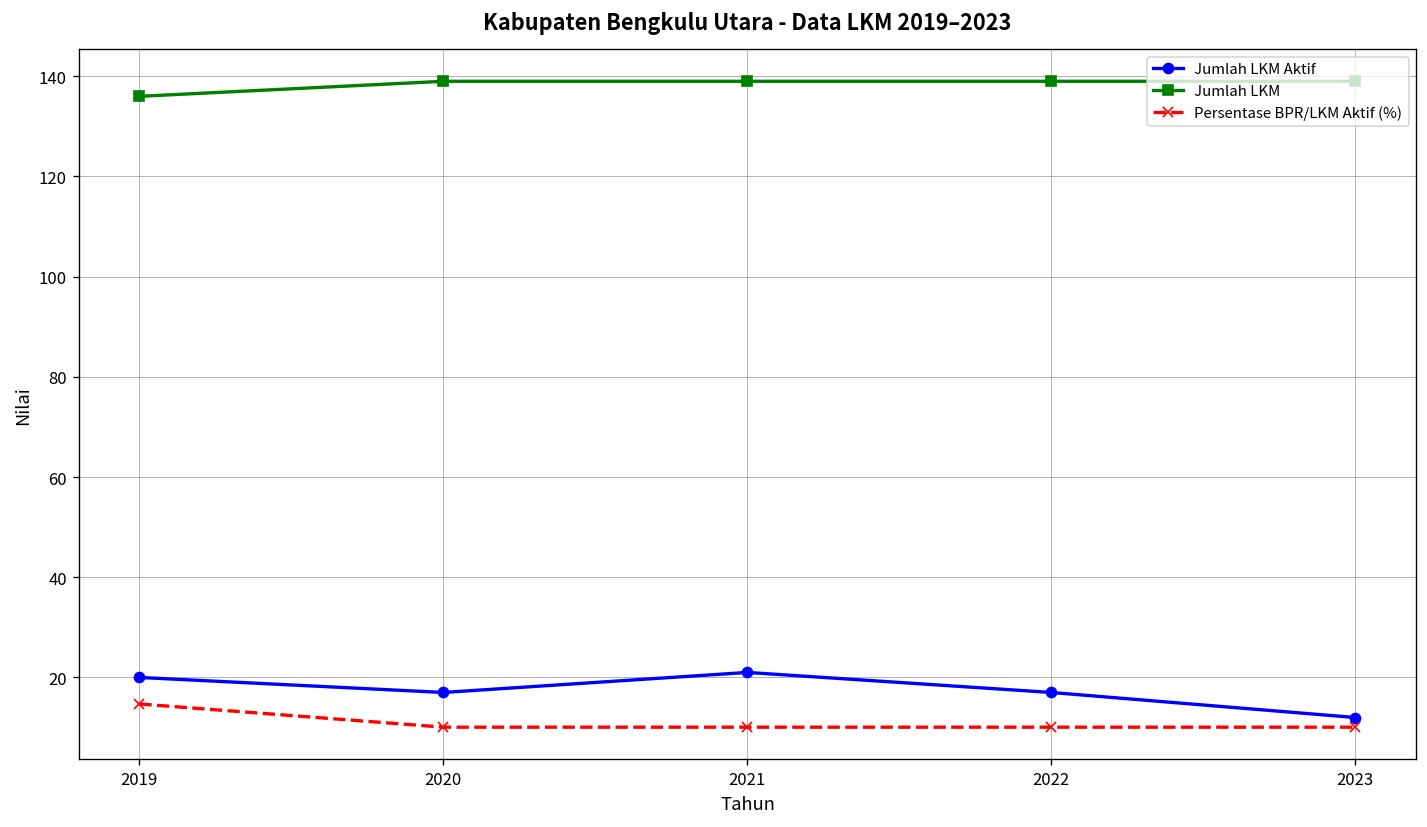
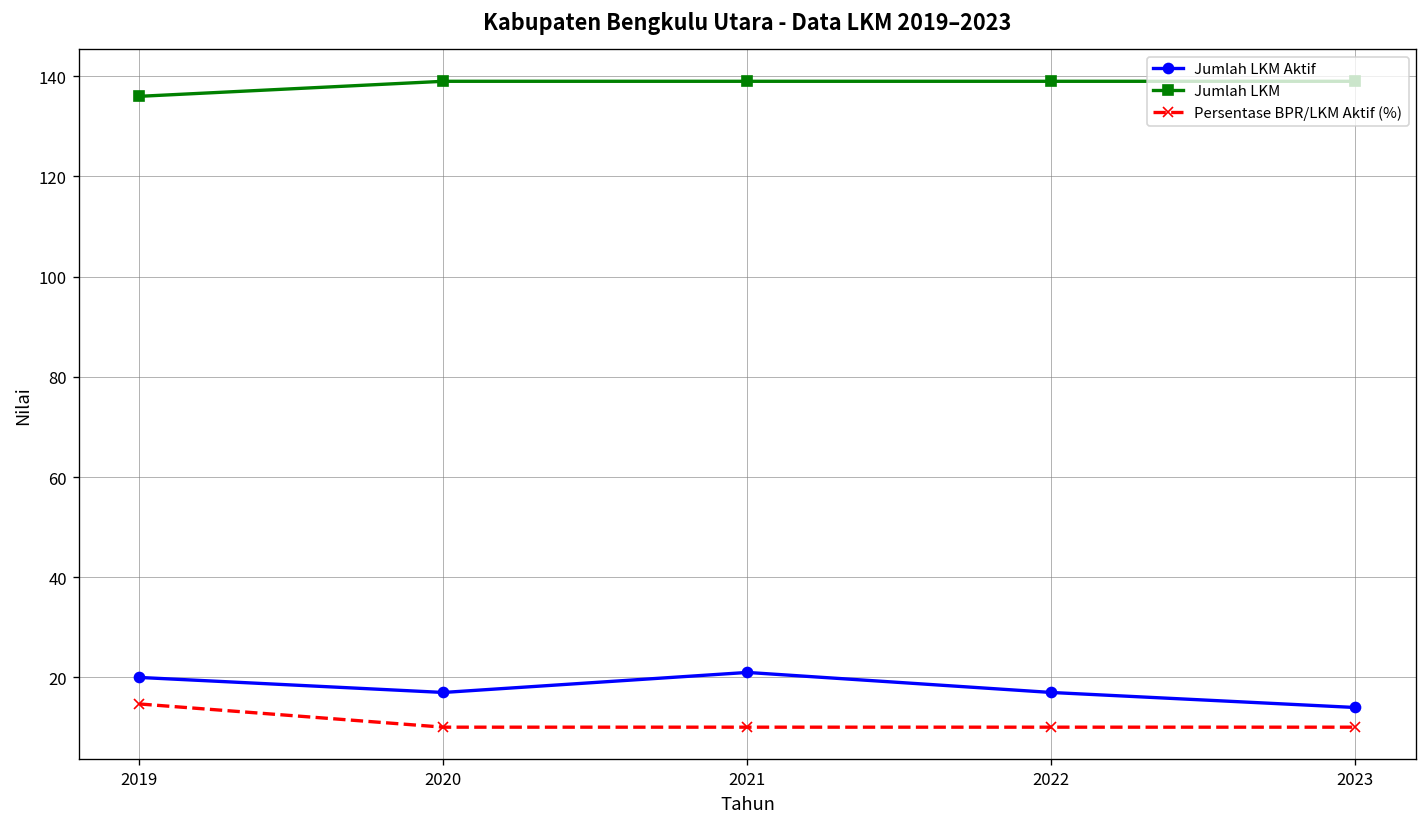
  {
    "Jumlah LKM Aktif": {
      "2019": 20,
      "2020": 17,
      "2021": 21,
      "2022": 17,
-     "2023": 12
+     "2023": 14
    },
    "Jumlah LKM": {
      "2019": 136,
      "2020": 139,
      "2021": 139,
      "2022": 139
    },
    "Persentase BPR/LKM Aktif (%)": {
      "2019": 15,
      "2020": 10,
      "2021": 10,
      "2022": 10,
      "2023": 10
    }
  }
